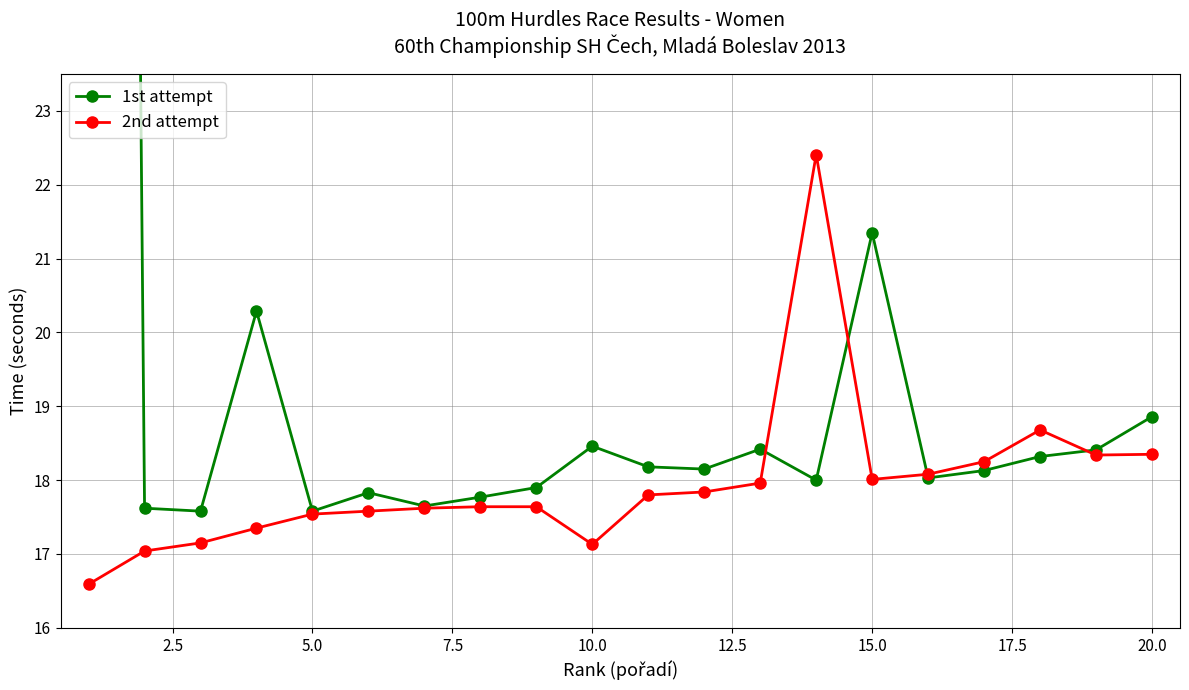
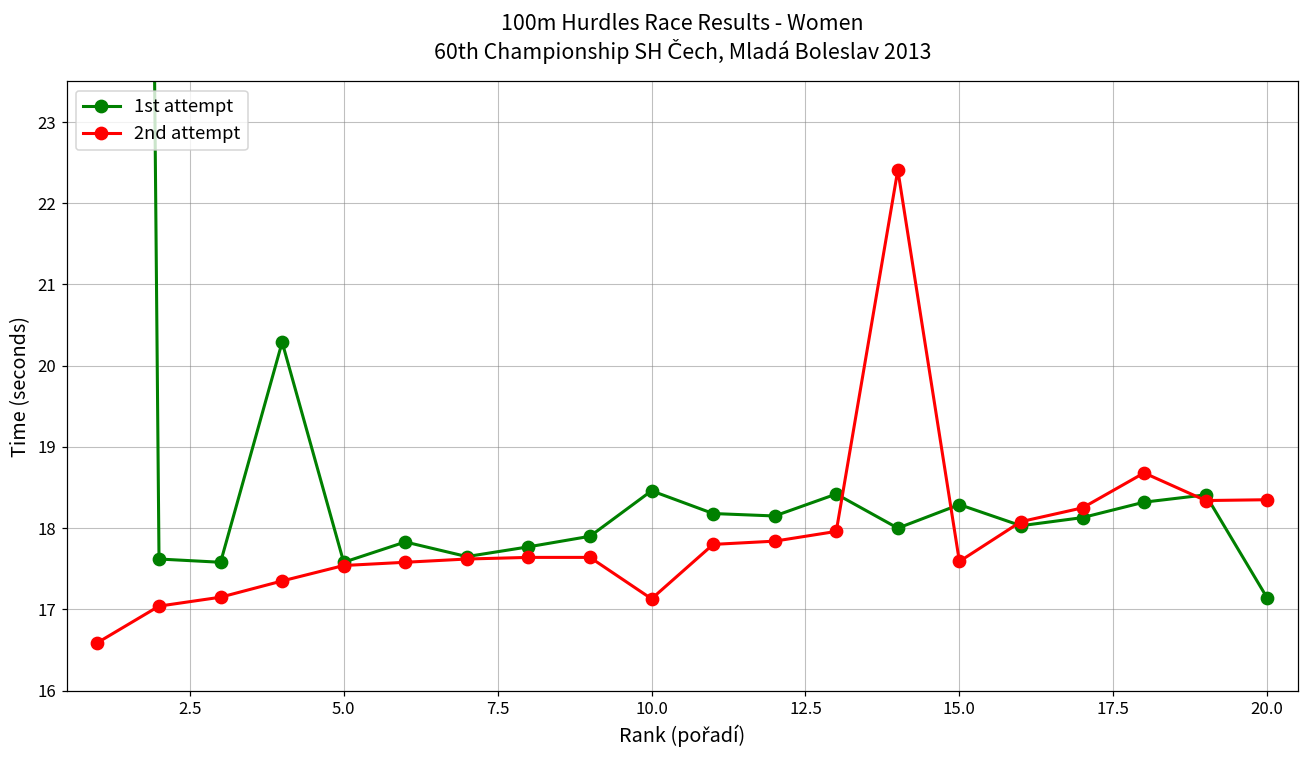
  {
    "1st attempt": {
      "5.0": 17.6,
      "10.0": 18.5,
-     "15.0": 21.4,
-     "20.0": 18.9
+     "15.0": 18.3,
+     "20.0": 17.1
    },
    "2nd attempt": {
      "5.0": 17.5,
      "10.0": 17.1,
-     "15.0": 18.0,
+     "15.0": 17.6,
      "20.0": 18.4
    }
  }
